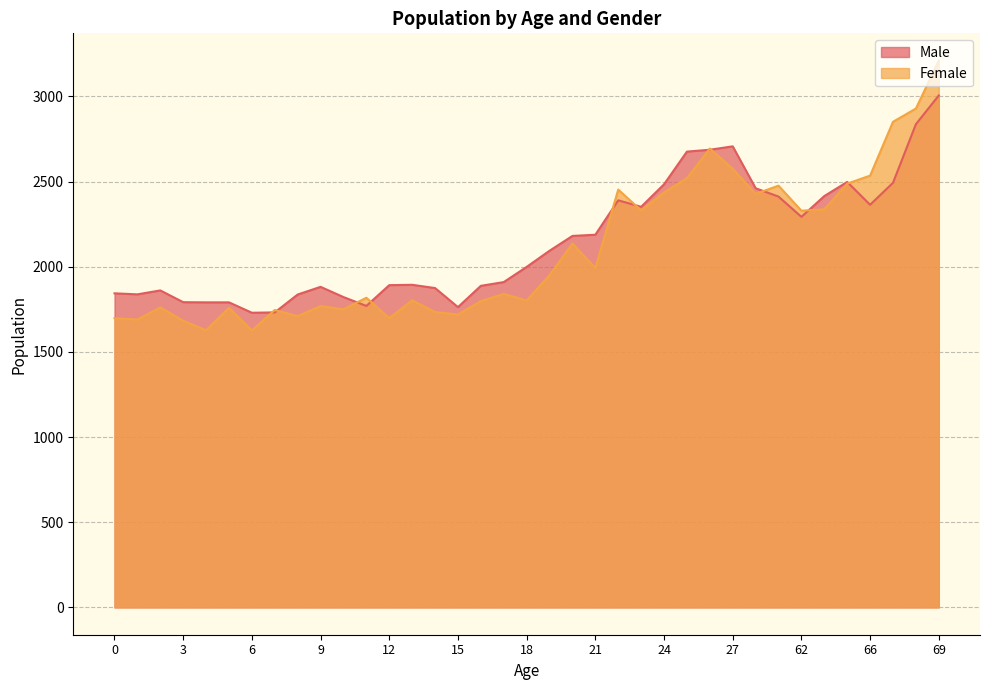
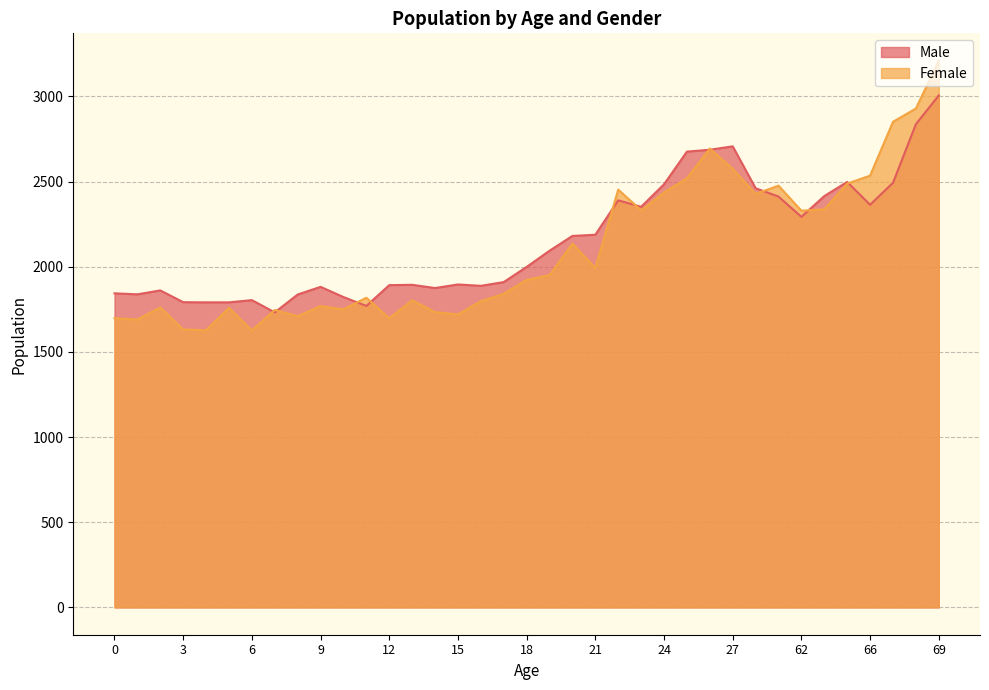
  {
    "Male": {
      "0": 1840,
      "3": 1790,
-     "6": 1730,
+     "6": 1800,
      "9": 1880,
      "12": 1890,
-     "15": 1760,
+     "15": 1900,
      "18": 2000,
      "21": 2190,
      "24": 2480,
      "27": 2710,
      "62": 2290,
      "66": 2360,
      "69": 3010
    },
    "Female": {
      "0": 1700,
-     "3": 1680,
+     "3": 1630,
      "6": 1630,
      "9": 1770,
      "12": 1700,
      "15": 1720,
-     "18": 1800,
+     "18": 1920,
      "21": 1990,
      "24": 2440,
      "27": 2580,
      "62": 2330,
      "66": 2540
    }
  }
